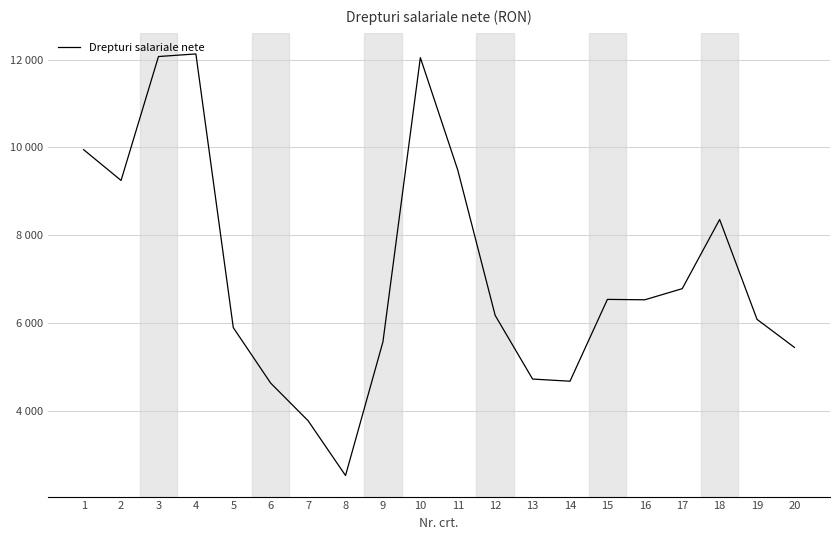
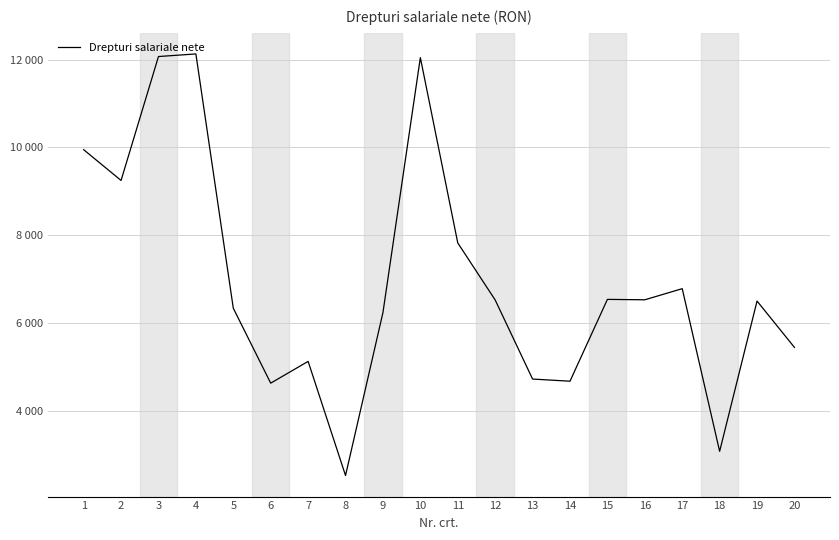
  {
    "1": 10000,
    "2": 9300,
    "3": 12100,
    "4": 12100,
-   "5": 5900,
+   "5": 6300,
    "6": 4600,
-   "7": 3800,
+   "7": 5100,
    "8": 2500,
-   "9": 5600,
+   "9": 6200,
    "10": 12000,
-   "11": 9500,
-   "12": 6200,
+   "11": 7800,
+   "12": 6500,
    "13": 4700,
    "14": 4700,
    "15": 6500,
    "16": 6500,
    "17": 6800,
-   "18": 8400,
-   "19": 6100,
+   "18": 3100,
+   "19": 6500,
    "20": 5500
  }
